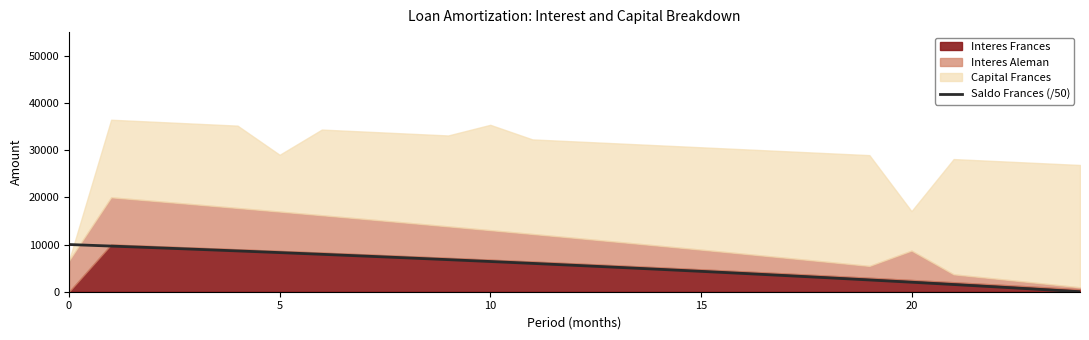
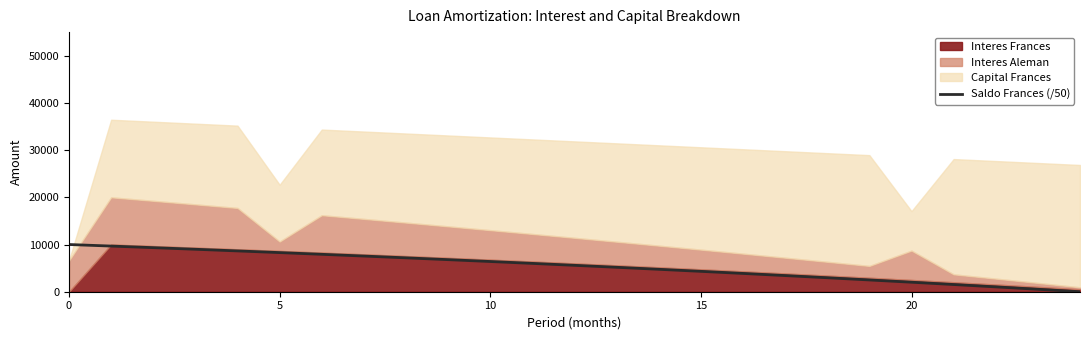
  {
    "Saldo Frances (/50)": {
      "0": 10000
    },
    "Interes Frances": {
      "0": 0
    },
    "Interes Aleman": {
-     "5": 8000,
+     "5": 2000,
      "10": 6000,
      "15": 4000,
      "20": 6000
    },
    "Capital Frances": {
      "5": 12000,
-     "10": 22000,
+     "10": 20000,
      "15": 22000,
      "20": 8000
    }
  }
